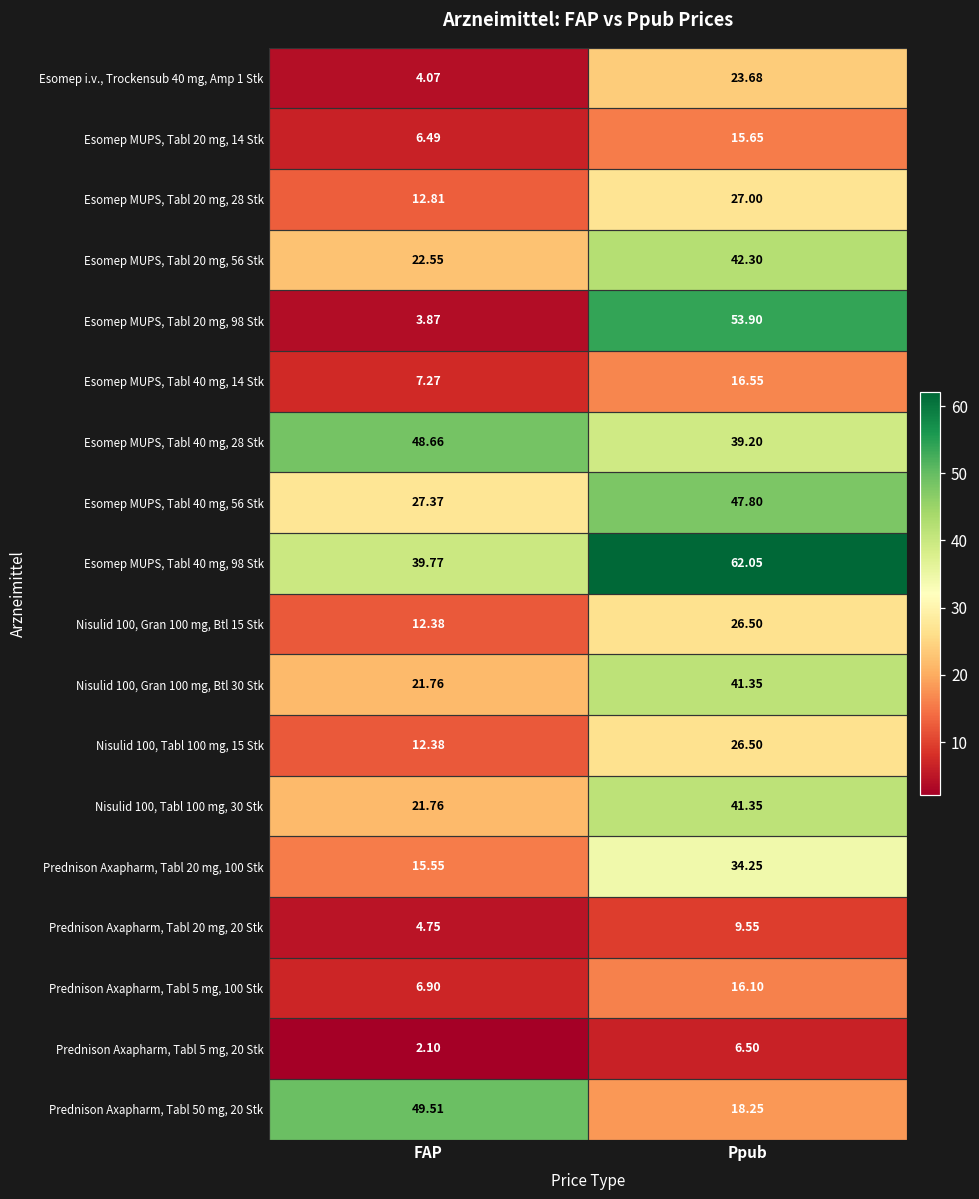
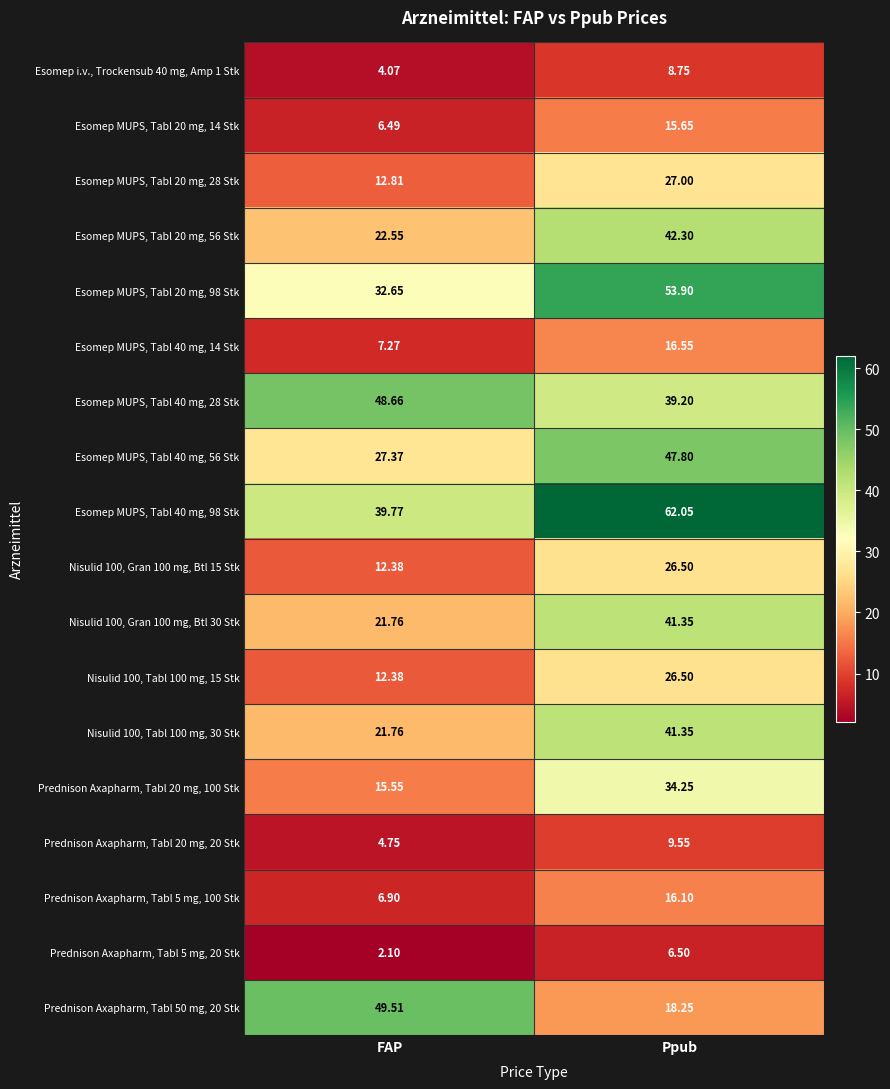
  {
    "Esomep i.v., Trockensub 40 mg, Amp 1 Stk": {
      "FAP": 4.07,
-     "Ppub": 23.68
+     "Ppub": 8.75
    },
    "Esomep MUPS, Tabl 20 mg, 14 Stk": {
      "FAP": 6.49,
      "Ppub": 15.65
    },
    "Esomep MUPS, Tabl 20 mg, 28 Stk": {
      "FAP": 12.81,
      "Ppub": 27.00
    },
    "Esomep MUPS, Tabl 20 mg, 56 Stk": {
      "FAP": 22.55,
      "Ppub": 42.30
    },
    "Esomep MUPS, Tabl 20 mg, 98 Stk": {
-     "FAP": 3.87,
+     "FAP": 32.65,
      "Ppub": 53.90
    },
    "Esomep MUPS, Tabl 40 mg, 14 Stk": {
      "FAP": 7.27,
      "Ppub": 16.55
    },
    "Esomep MUPS, Tabl 40 mg, 28 Stk": {
      "FAP": 48.66,
      "Ppub": 39.20
    },
    "Esomep MUPS, Tabl 40 mg, 56 Stk": {
      "FAP": 27.37,
      "Ppub": 47.80
    },
    "Esomep MUPS, Tabl 40 mg, 98 Stk": {
      "FAP": 39.77,
      "Ppub": 62.05
    },
    "Nisulid 100, Gran 100 mg, Btl 15 Stk": {
      "FAP": 12.38,
      "Ppub": 26.50
    },
    "Nisulid 100, Gran 100 mg, Btl 30 Stk": {
      "FAP": 21.76,
      "Ppub": 41.35
    },
    "Nisulid 100, Tabl 100 mg, 15 Stk": {
      "FAP": 12.38,
      "Ppub": 26.50
    },
    "Nisulid 100, Tabl 100 mg, 30 Stk": {
      "FAP": 21.76,
      "Ppub": 41.35
    },
    "Prednison Axapharm, Tabl 20 mg, 100 Stk": {
      "FAP": 15.55,
      "Ppub": 34.25
    },
    "Prednison Axapharm, Tabl 20 mg, 20 Stk": {
      "FAP": 4.75,
      "Ppub": 9.55
    },
    "Prednison Axapharm, Tabl 5 mg, 100 Stk": {
      "FAP": 6.90,
      "Ppub": 16.10
    },
    "Prednison Axapharm, Tabl 5 mg, 20 Stk": {
      "FAP": 2.10,
      "Ppub": 6.50
    },
    "Prednison Axapharm, Tabl 50 mg, 20 Stk": {
      "FAP": 49.51,
      "Ppub": 18.25
    }
  }
